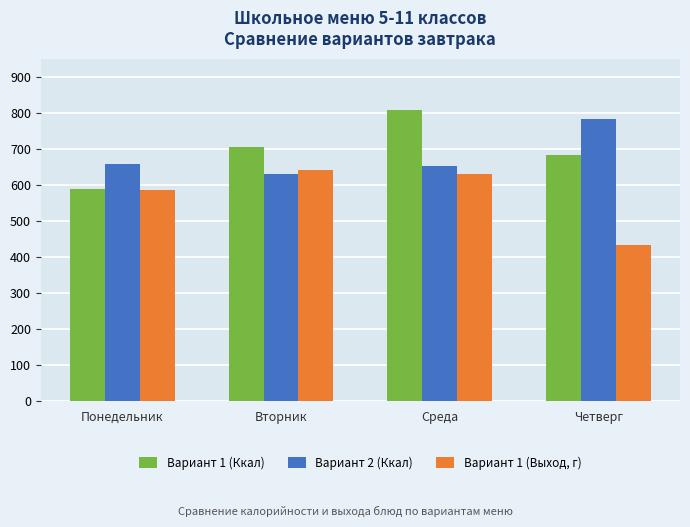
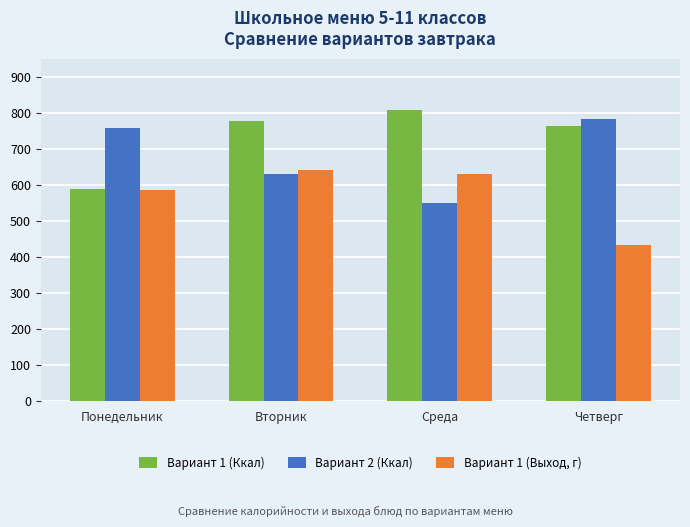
  {
    "Вариант 1 (Ккал)": {
      "Понедельник": 590,
-     "Вторник": 710,
+     "Вторник": 780,
      "Среда": 810,
-     "Четверг": 680
+     "Четверг": 760
    },
    "Вариант 2 (Ккал)": {
-     "Понедельник": 660,
+     "Понедельник": 760,
      "Вторник": 630,
-     "Среда": 650,
+     "Среда": 550,
      "Четверг": 780
    },
    "Вариант 1 (Выход, г)": {
      "Понедельник": 590,
      "Вторник": 640,
      "Среда": 630,
      "Четверг": 430
    }
  }
